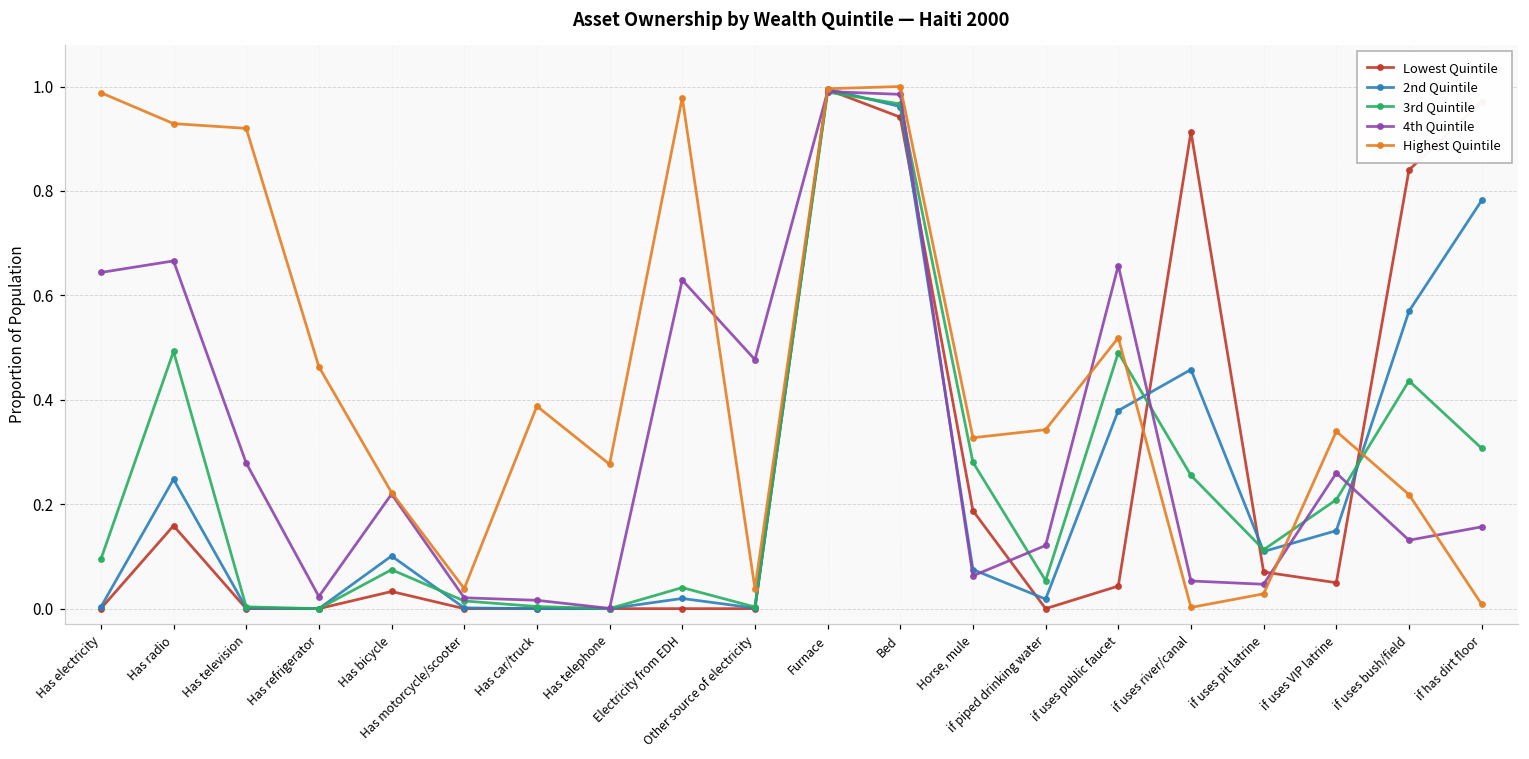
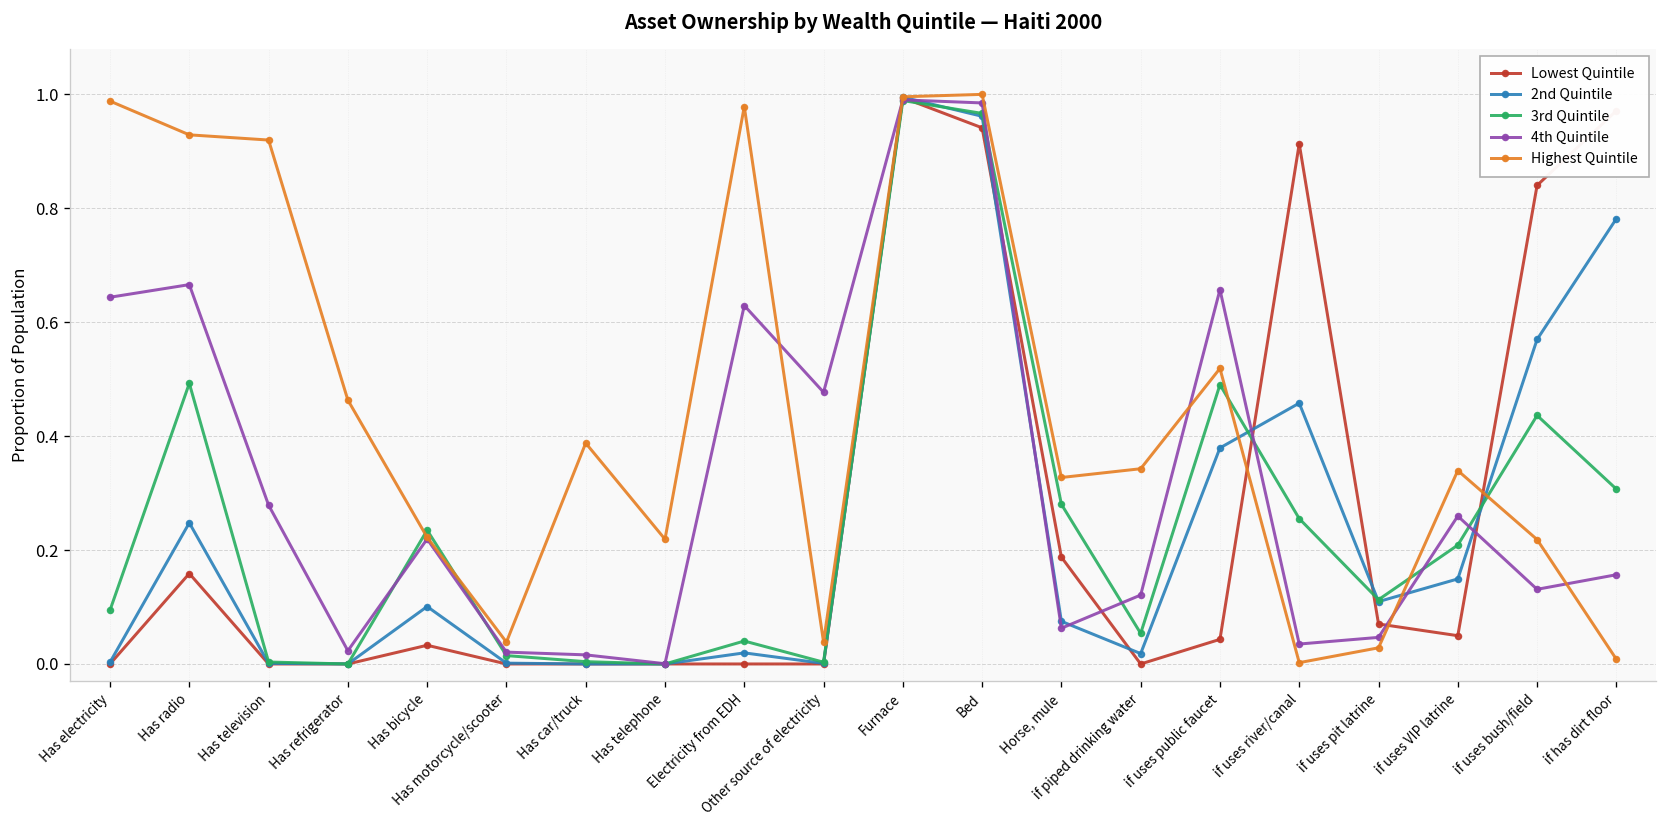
  {
    "Lowest Quintile": {
      "Has radio": 0.16,
      "Has bicycle": 0.03,
      "Electricity from EDH": 0.00,
      "Bed": 0.94,
      "Horse, mule": 0.19,
      "if piped drinking water": 0.00,
      "if uses public faucet": 0.04,
      "if uses river/canal": 0.91,
      "if uses pit latrine": 0.07,
      "if uses VIP latrine": 0.05,
      "if uses bush/field": 0.84
    },
    "2nd Quintile": {
      "Has radio": 0.25,
      "Has bicycle": 0.10,
      "Electricity from EDH": 0.02,
      "Horse, mule": 0.07,
      "if piped drinking water": 0.02,
      "if uses public faucet": 0.38,
      "if uses river/canal": 0.46,
      "if uses VIP latrine": 0.15,
      "if uses bush/field": 0.57,
      "if has dirt floor": 0.78
    },
    "3rd Quintile": {
      "Has electricity": 0.09,
      "Has radio": 0.49,
-     "Has bicycle": 0.07,
+     "Has bicycle": 0.23,
      "Has motorcycle/scooter": 0.01,
      "Electricity from EDH": 0.04,
      "Horse, mule": 0.28,
      "if piped drinking water": 0.05,
      "if uses public faucet": 0.49,
      "if uses river/canal": 0.26,
      "if uses VIP latrine": 0.21,
      "if uses bush/field": 0.44,
      "if has dirt floor": 0.31
    },
    "4th Quintile": {
      "Has electricity": 0.64,
      "Has radio": 0.67,
      "Has television": 0.28,
      "Has refrigerator": 0.02,
      "Has motorcycle/scooter": 0.02,
      "Has car/truck": 0.02,
      "Electricity from EDH": 0.63,
      "Other source of electricity": 0.48,
      "Bed": 0.98,
      "Horse, mule": 0.06,
      "if piped drinking water": 0.12,
      "if uses public faucet": 0.66,
-     "if uses river/canal": 0.05,
+     "if uses river/canal": 0.04,
      "if uses pit latrine": 0.05,
      "if uses VIP latrine": 0.26,
      "if uses bush/field": 0.13,
      "if has dirt floor": 0.16
    },
    "Highest Quintile": {
      "Has electricity": 0.99,
      "Has radio": 0.93,
      "Has television": 0.92,
      "Has refrigerator": 0.46,
      "Has motorcycle/scooter": 0.04,
      "Has car/truck": 0.39,
-     "Has telephone": 0.28,
+     "Has telephone": 0.22,
      "Electricity from EDH": 0.98,
      "Other source of electricity": 0.04,
      "Bed": 1.00,
      "Horse, mule": 0.33,
      "if piped drinking water": 0.34,
      "if uses public faucet": 0.52,
      "if uses river/canal": 0.00,
      "if uses pit latrine": 0.03,
      "if uses VIP latrine": 0.34,
      "if uses bush/field": 0.22,
      "if has dirt floor": 0.01
    }
  }
